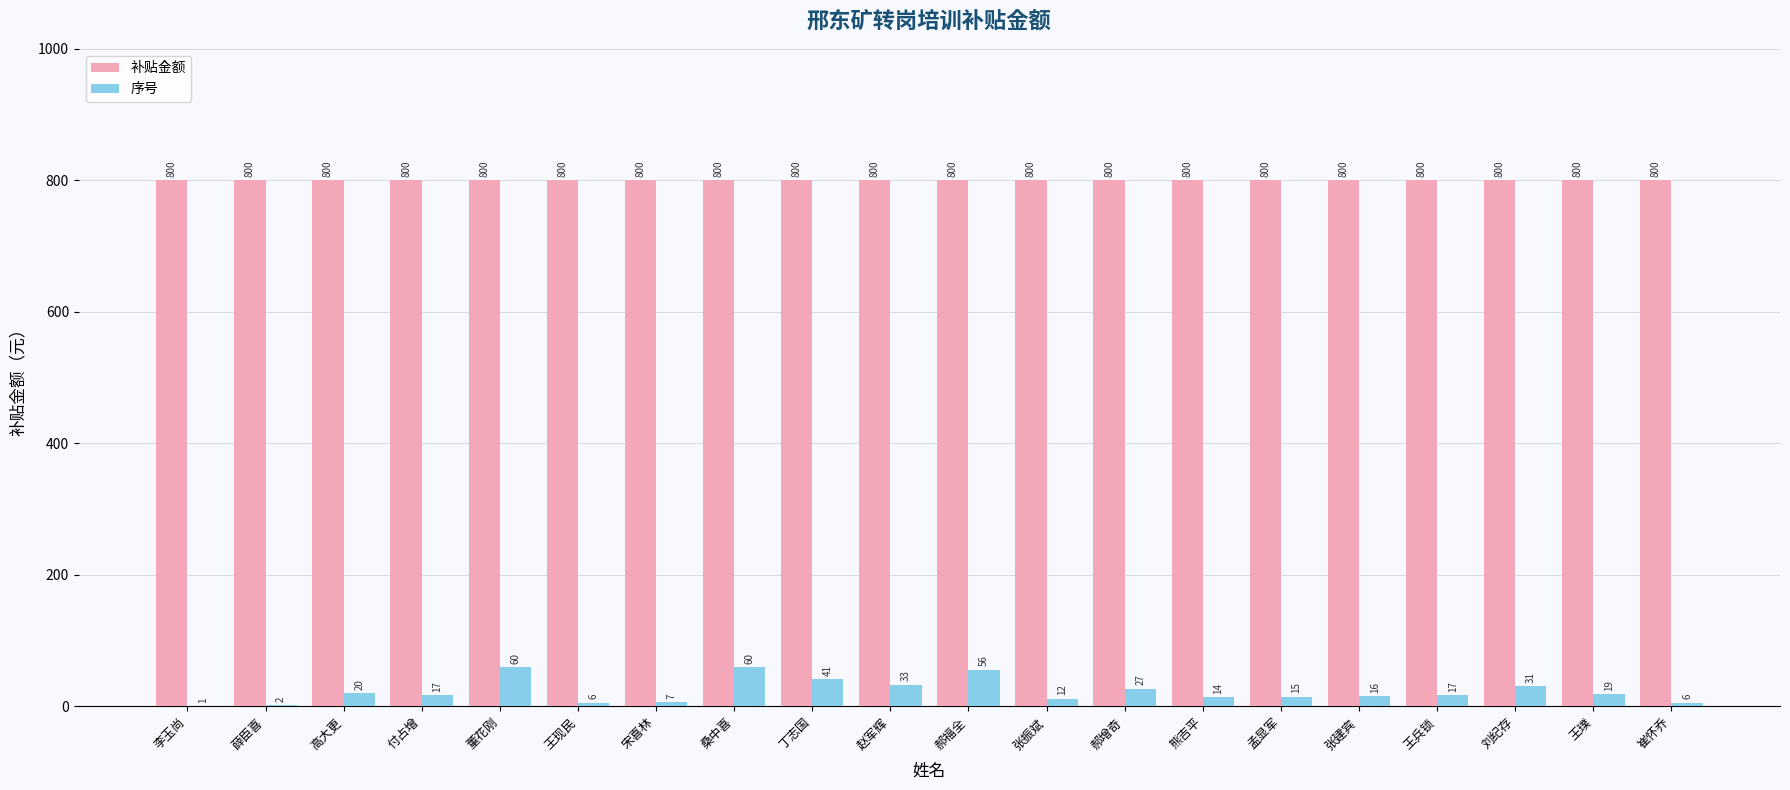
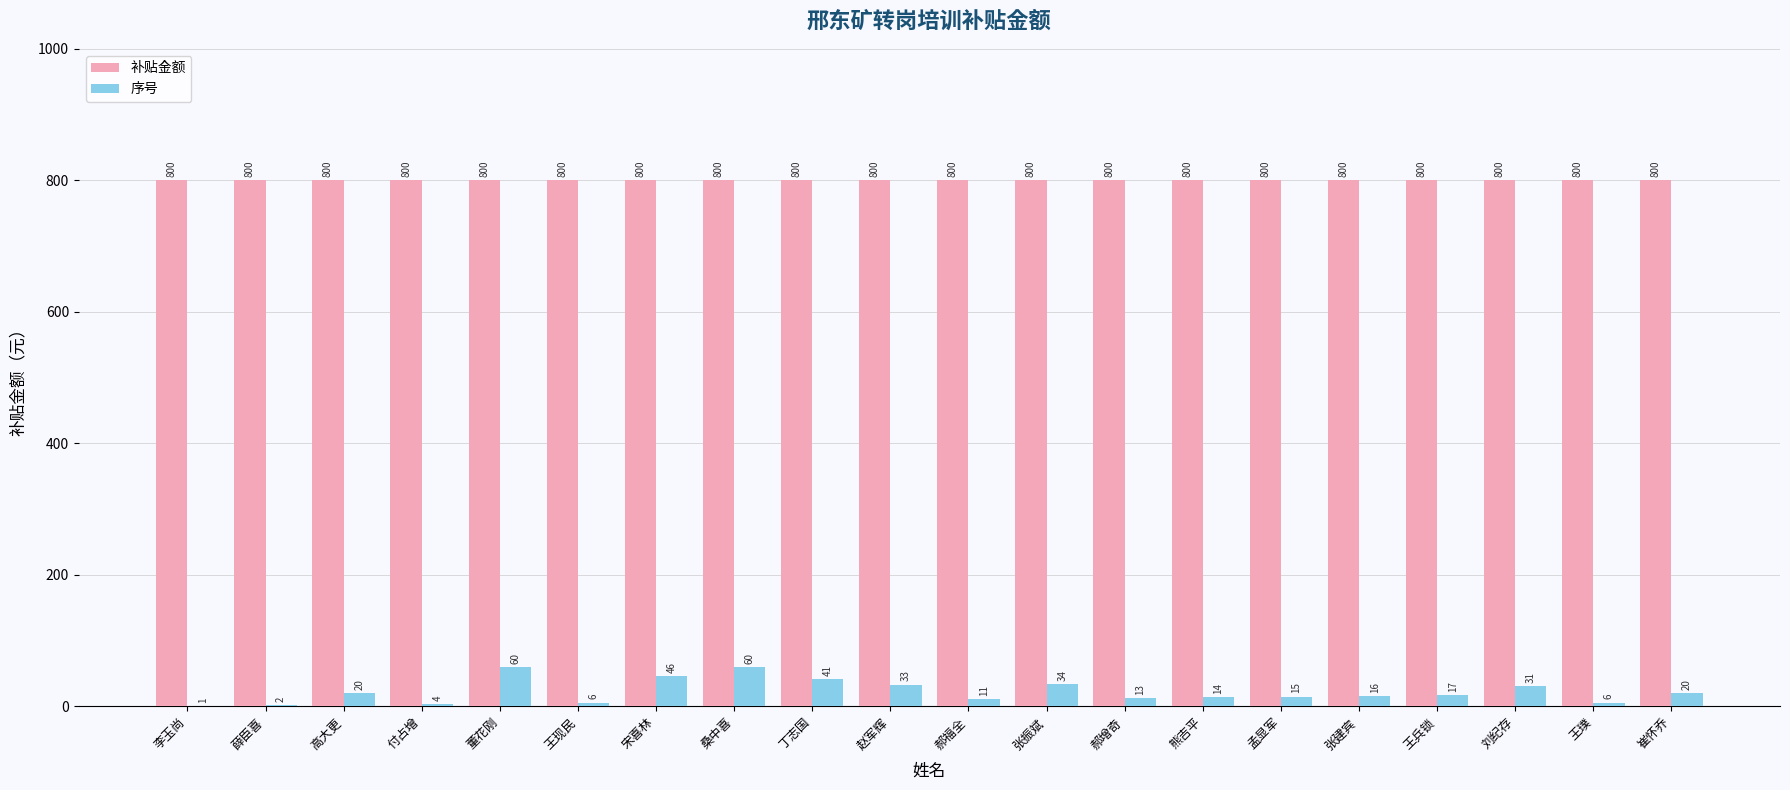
  {
    "补贴金额": {
      "李玉尚": 800,
      "薛臣喜": 800,
      "高大更": 800,
      "付占增": 800,
      "董花刚": 800,
      "王现民": 800,
      "宋喜林": 800,
      "桑中喜": 800,
      "丁志国": 800,
      "赵军辉": 800,
      "郝福全": 800,
      "张振斌": 800,
      "郝增奇": 800,
      "熊吉平": 800,
      "孟显军": 800,
      "张建宾": 800,
      "王兵锁": 800,
      "刘纪存": 800,
      "王璞": 800,
      "崔怀乔": 800
    },
    "序号": {
      "李玉尚": 1,
      "薛臣喜": 2,
      "高大更": 20,
-     "付占增": 17,
+     "付占增": 4,
      "董花刚": 60,
      "王现民": 6,
-     "宋喜林": 7,
+     "宋喜林": 46,
      "桑中喜": 60,
      "丁志国": 41,
      "赵军辉": 33,
-     "郝福全": 56,
-     "张振斌": 12,
-     "郝增奇": 27,
+     "郝福全": 11,
+     "张振斌": 34,
+     "郝增奇": 13,
      "熊吉平": 14,
      "孟显军": 15,
      "张建宾": 16,
      "王兵锁": 17,
      "刘纪存": 31,
-     "王璞": 19,
-     "崔怀乔": 6
+     "王璞": 6,
+     "崔怀乔": 20
    }
  }
